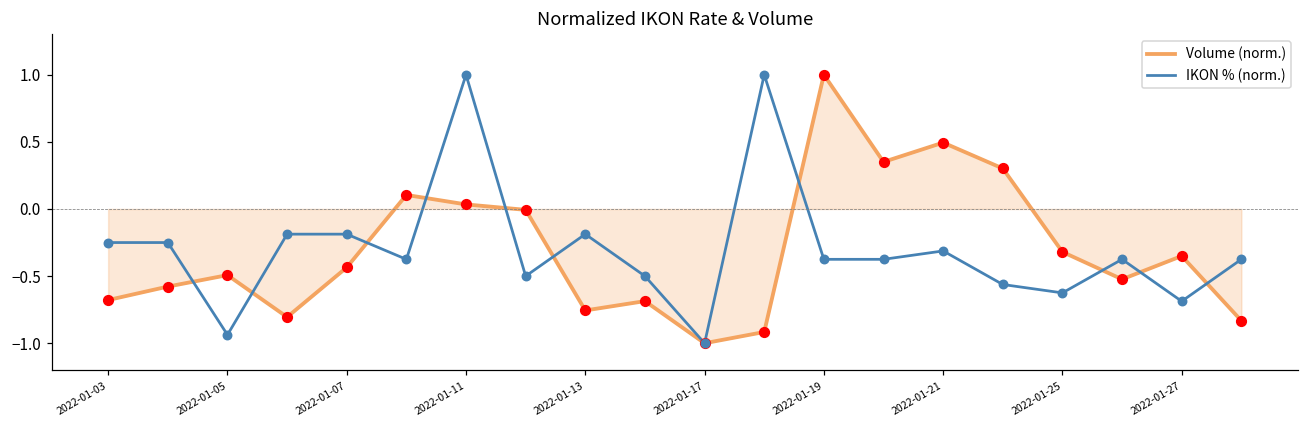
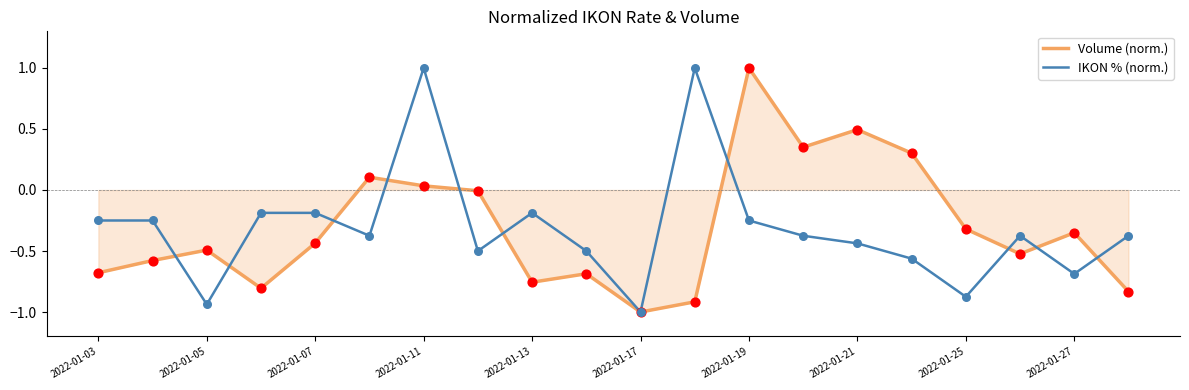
  {
    "IKON % (norm.)": {
      "2022-01-03": -0.25,
      "2022-01-05": -0.94,
      "2022-01-07": -0.19,
      "2022-01-11": 1.00,
      "2022-01-13": -0.19,
-     "2022-01-19": -0.37,
-     "2022-01-21": -0.31,
-     "2022-01-25": -0.63,
+     "2022-01-19": -0.25,
+     "2022-01-21": -0.44,
+     "2022-01-25": -0.88,
      "2022-01-27": -0.69
    }
  }
